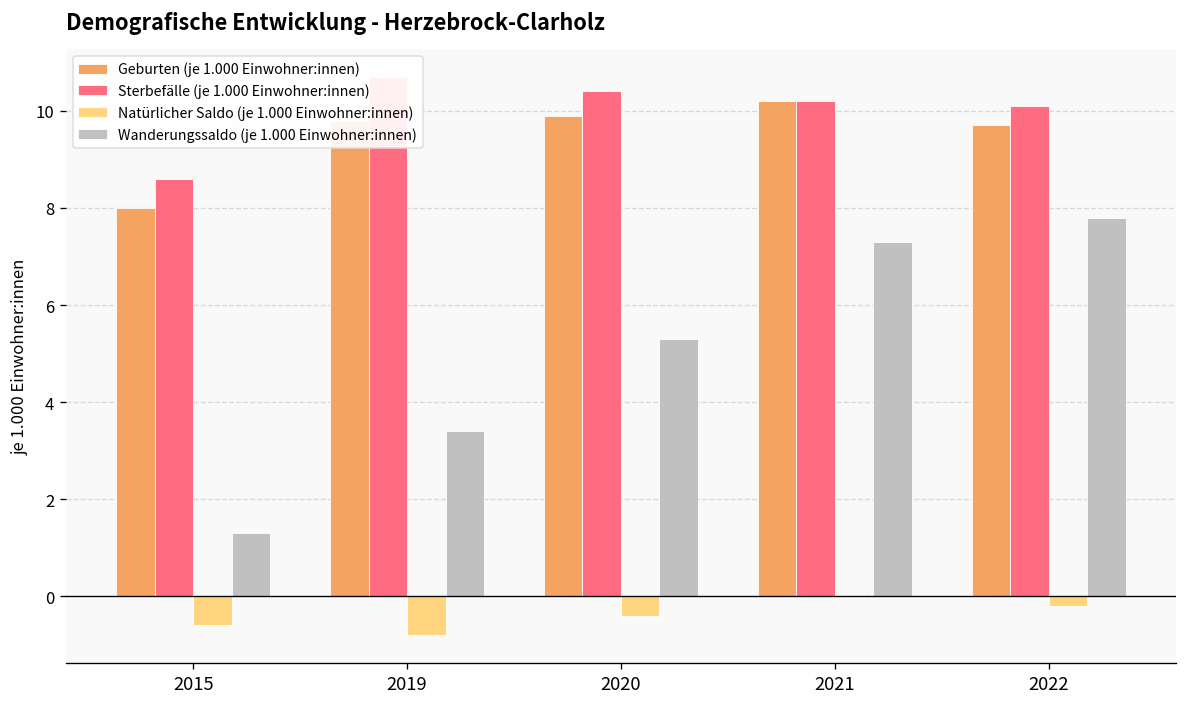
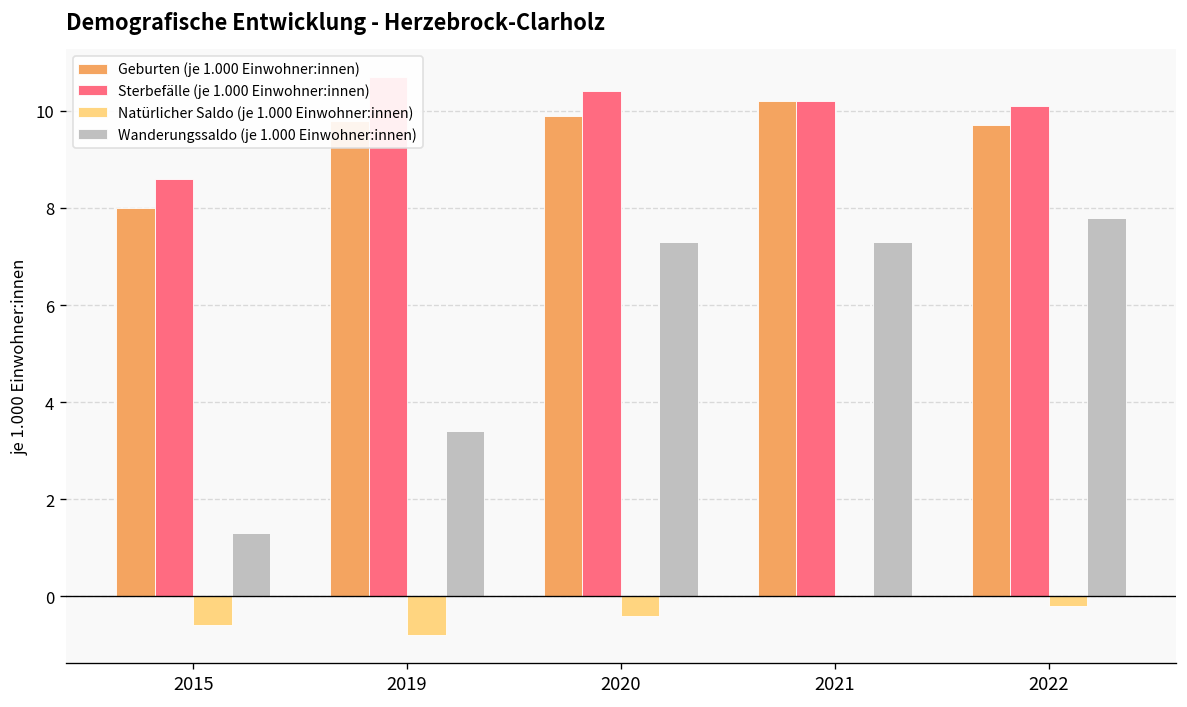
  {
    "Sterbefälle (je 1.000 Einwohner:innen)": {
      "2015": 8.6,
      "2020": 10.4,
      "2021": 10.2,
      "2022": 10.1
    },
    "Wanderungssaldo (je 1.000 Einwohner:innen)": {
      "2015": 1.3,
      "2019": 3.4,
-     "2020": 5.3,
+     "2020": 7.3,
      "2021": 7.3,
      "2022": 7.8
    }
  }
